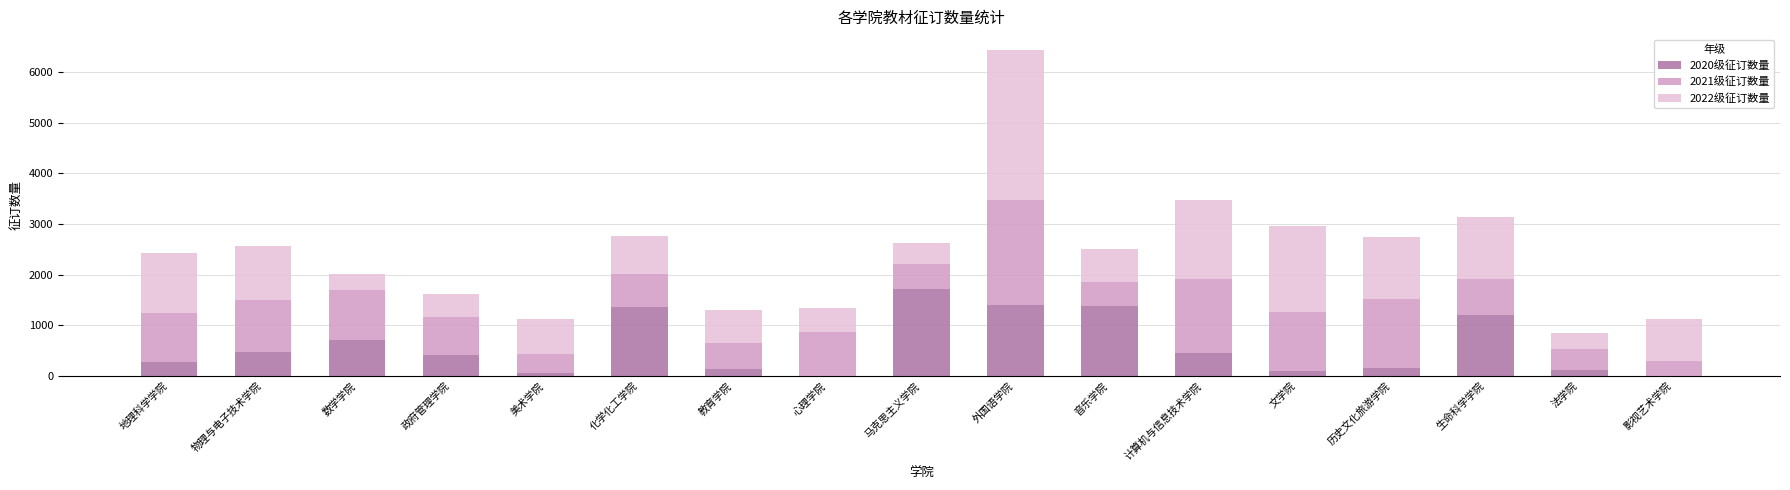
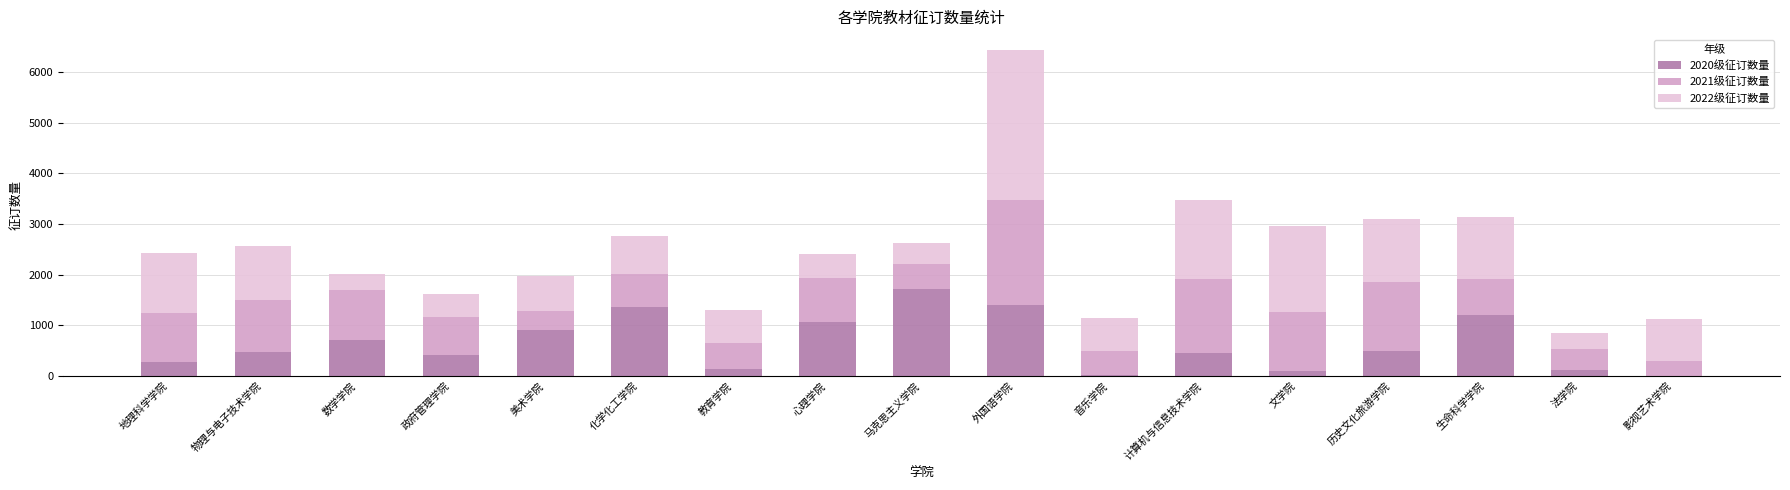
  {
    "2020级征订数量": {
      "地理科学学院": 300,
      "物理与电子技术学院": 500,
      "数学学院": 700,
      "政府管理学院": 400,
-     "美术学院": 100,
+     "美术学院": 900,
      "化学化工学院": 1400,
      "教育学院": 100,
-     "心理学院": 0,
+     "心理学院": 1100,
      "马克思主义学院": 1700,
      "外国语学院": 1400,
-     "音乐学院": 1400,
+     "音乐学院": 0,
      "计算机与信息技术学院": 500,
      "文学院": 100,
-     "历史文化旅游学院": 200,
+     "历史文化旅游学院": 500,
      "生命科学学院": 1200,
      "法学院": 100,
      "影视艺术学院": 0
    }
  }
